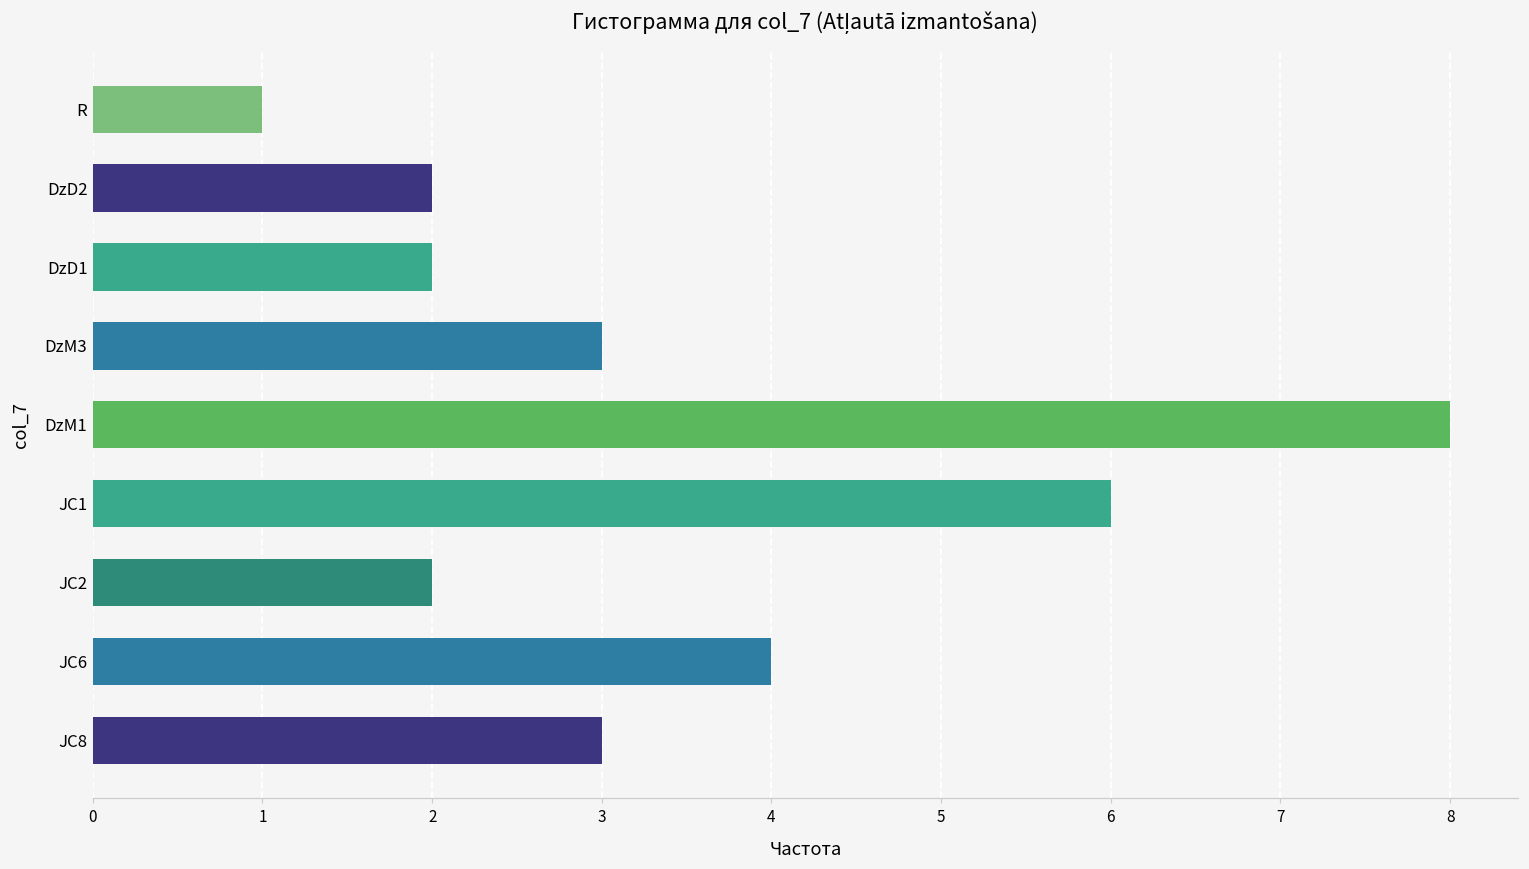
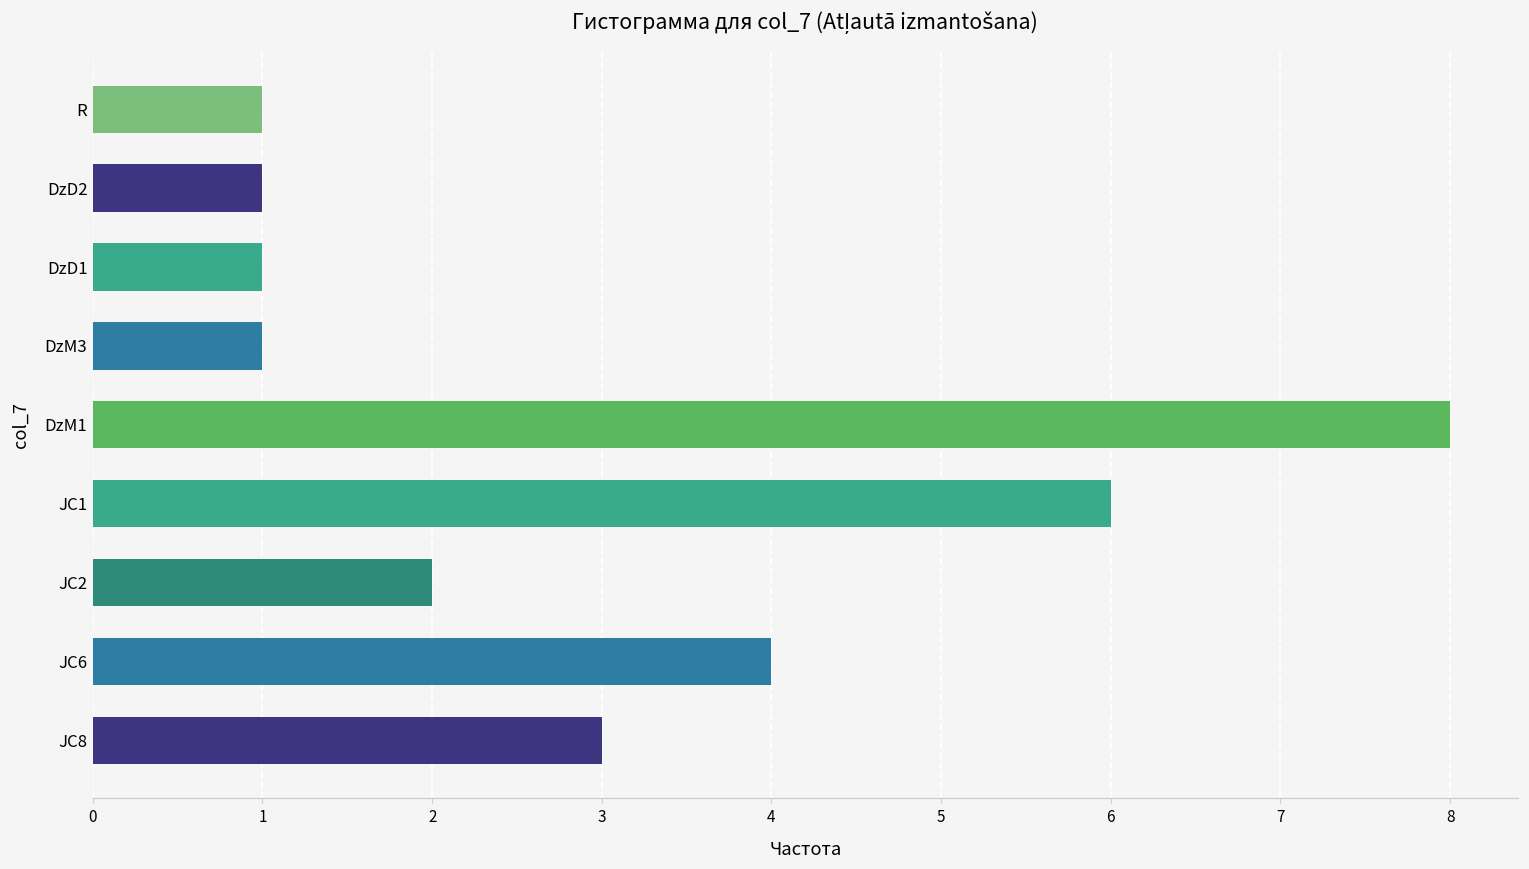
  {
    "R": 1,
-   "DzD2": 2,
-   "DzD1": 2,
-   "DzM3": 3,
+   "DzD2": 1,
+   "DzD1": 1,
+   "DzM3": 1,
    "DzM1": 8,
    "JC1": 6,
    "JC2": 2,
    "JC6": 4,
    "JC8": 3
  }
